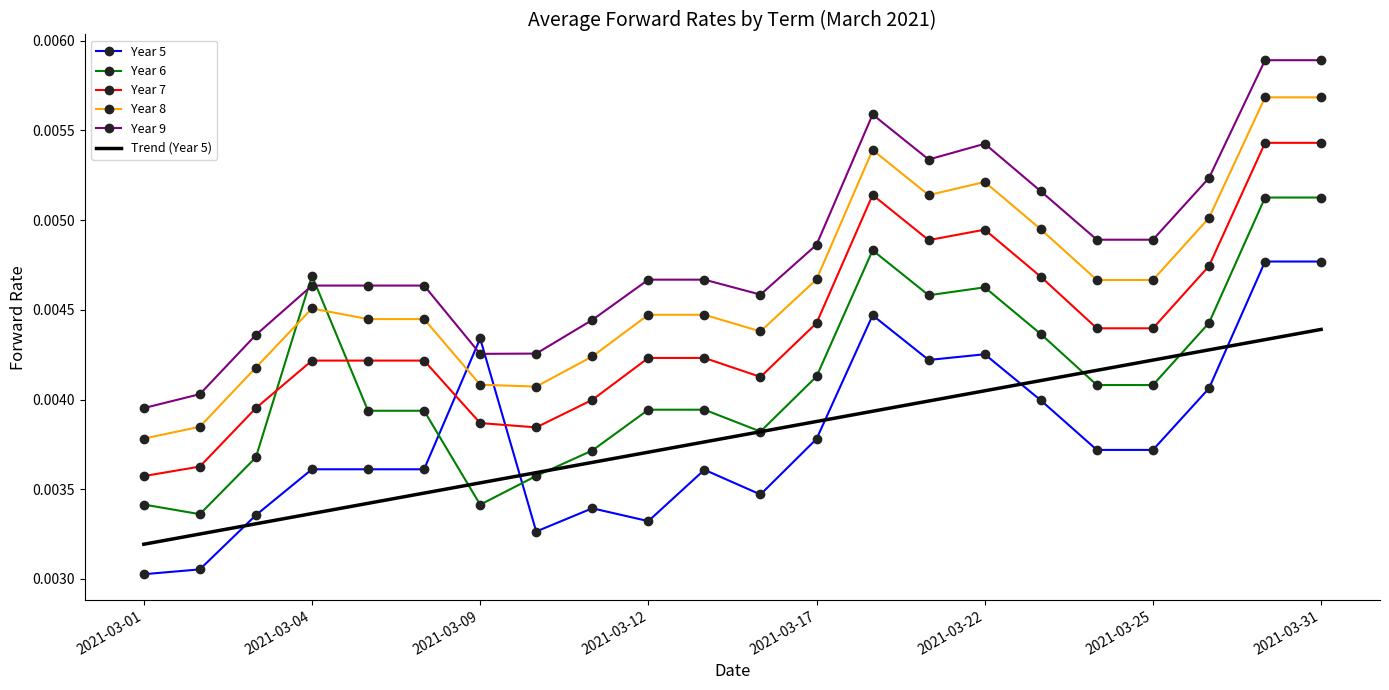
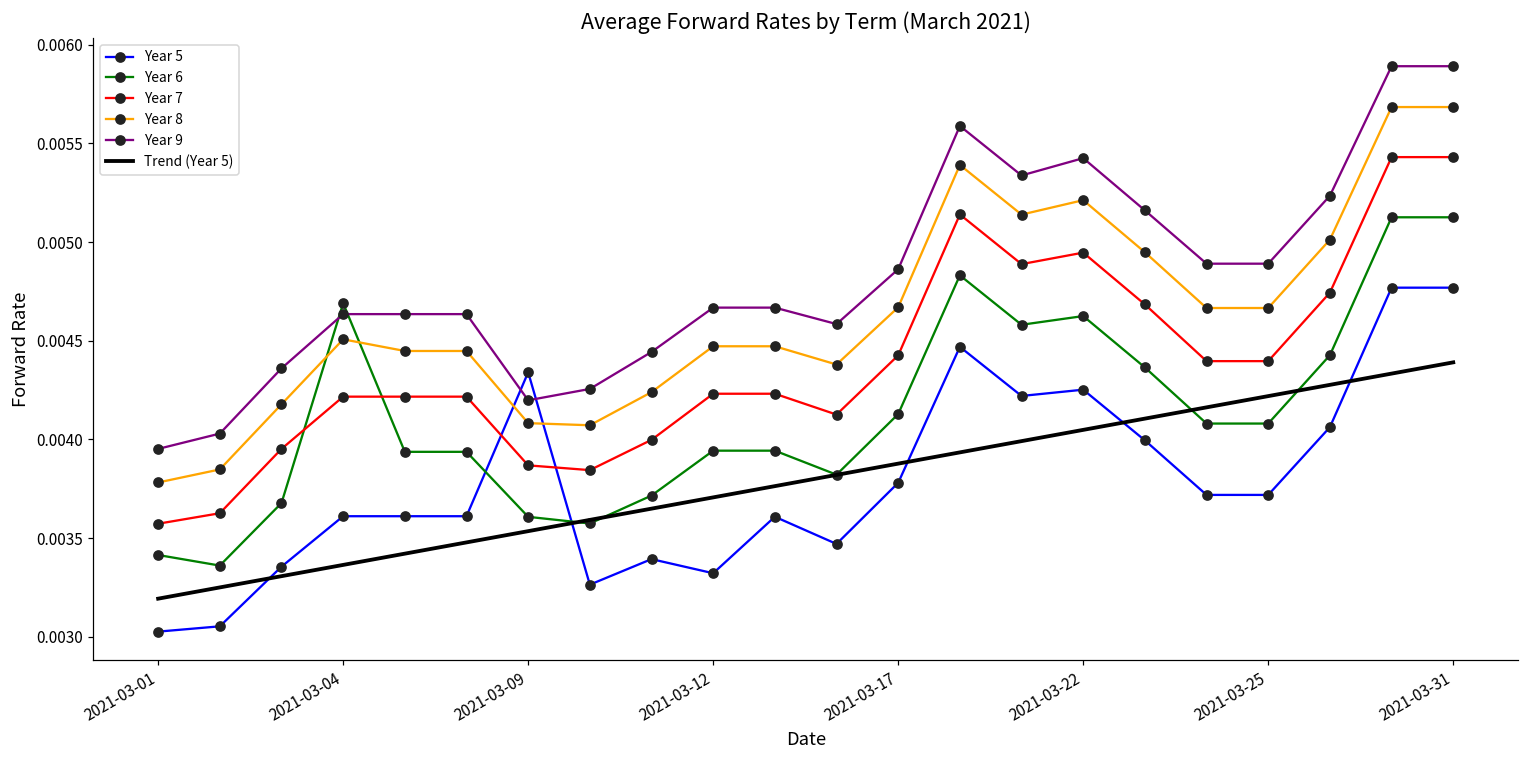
  {
    "Year 5": {
      "2021-03-01": 0.00303,
      "2021-03-04": 0.00361,
      "2021-03-09": 0.00434,
      "2021-03-12": 0.00332,
      "2021-03-17": 0.00378,
      "2021-03-22": 0.00425,
      "2021-03-25": 0.00372,
      "2021-03-31": 0.00477
    },
    "Year 6": {
      "2021-03-01": 0.00341,
      "2021-03-04": 0.00469,
-     "2021-03-09": 0.00341,
+     "2021-03-09": 0.00361,
      "2021-03-12": 0.00394,
      "2021-03-17": 0.00413,
      "2021-03-22": 0.00463,
      "2021-03-25": 0.00408,
      "2021-03-31": 0.00513
    },
    "Year 7": {
      "2021-03-01": 0.00357,
      "2021-03-04": 0.00422,
      "2021-03-09": 0.00387,
      "2021-03-12": 0.00423,
      "2021-03-17": 0.00443,
      "2021-03-22": 0.00495,
      "2021-03-25": 0.00440,
      "2021-03-31": 0.00543
    },
    "Year 8": {
      "2021-03-01": 0.00378,
      "2021-03-04": 0.00451,
      "2021-03-09": 0.00408,
      "2021-03-12": 0.00447,
      "2021-03-17": 0.00467,
      "2021-03-22": 0.00521,
      "2021-03-25": 0.00467,
      "2021-03-31": 0.00568
    },
    "Year 9": {
      "2021-03-01": 0.00395,
      "2021-03-04": 0.00463,
-     "2021-03-09": 0.00425,
+     "2021-03-09": 0.00420,
      "2021-03-12": 0.00467,
      "2021-03-17": 0.00486,
      "2021-03-22": 0.00542,
      "2021-03-25": 0.00489,
      "2021-03-31": 0.00589
    },
    "Trend (Year 5)": {
      "2021-03-01": 0.00319,
      "2021-03-04": 0.00336,
      "2021-03-09": 0.00354,
      "2021-03-12": 0.00371,
      "2021-03-17": 0.00388,
      "2021-03-22": 0.00405,
      "2021-03-25": 0.00422,
      "2021-03-31": 0.00439
    }
  }
